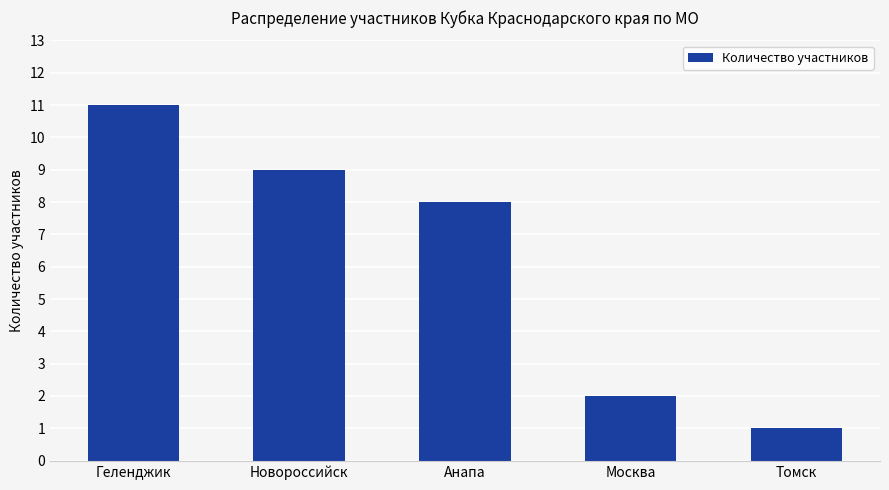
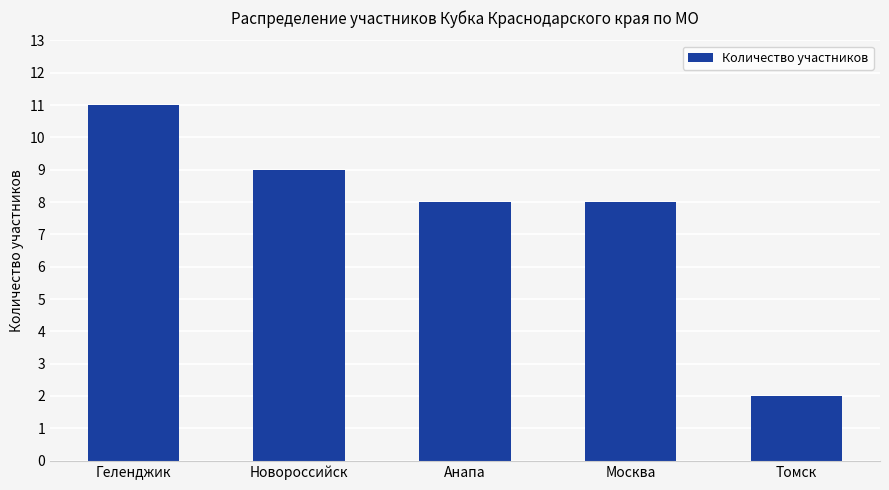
  {
    "Геленджик": 11,
    "Новороссийск": 9,
    "Анапа": 8,
-   "Москва": 2,
-   "Томск": 1
+   "Москва": 8,
+   "Томск": 2
  }
